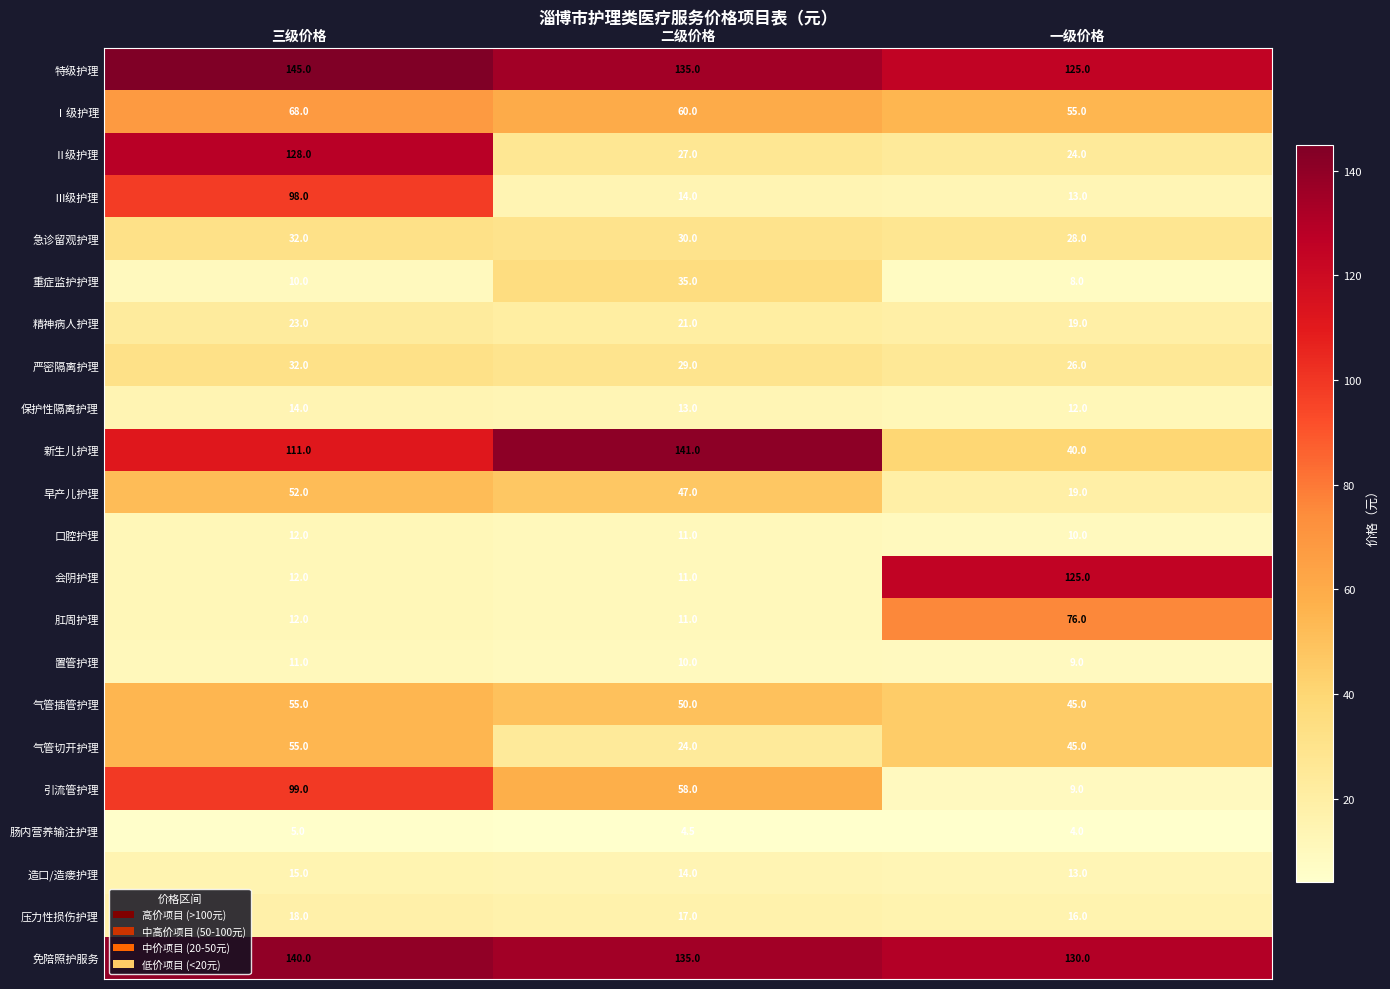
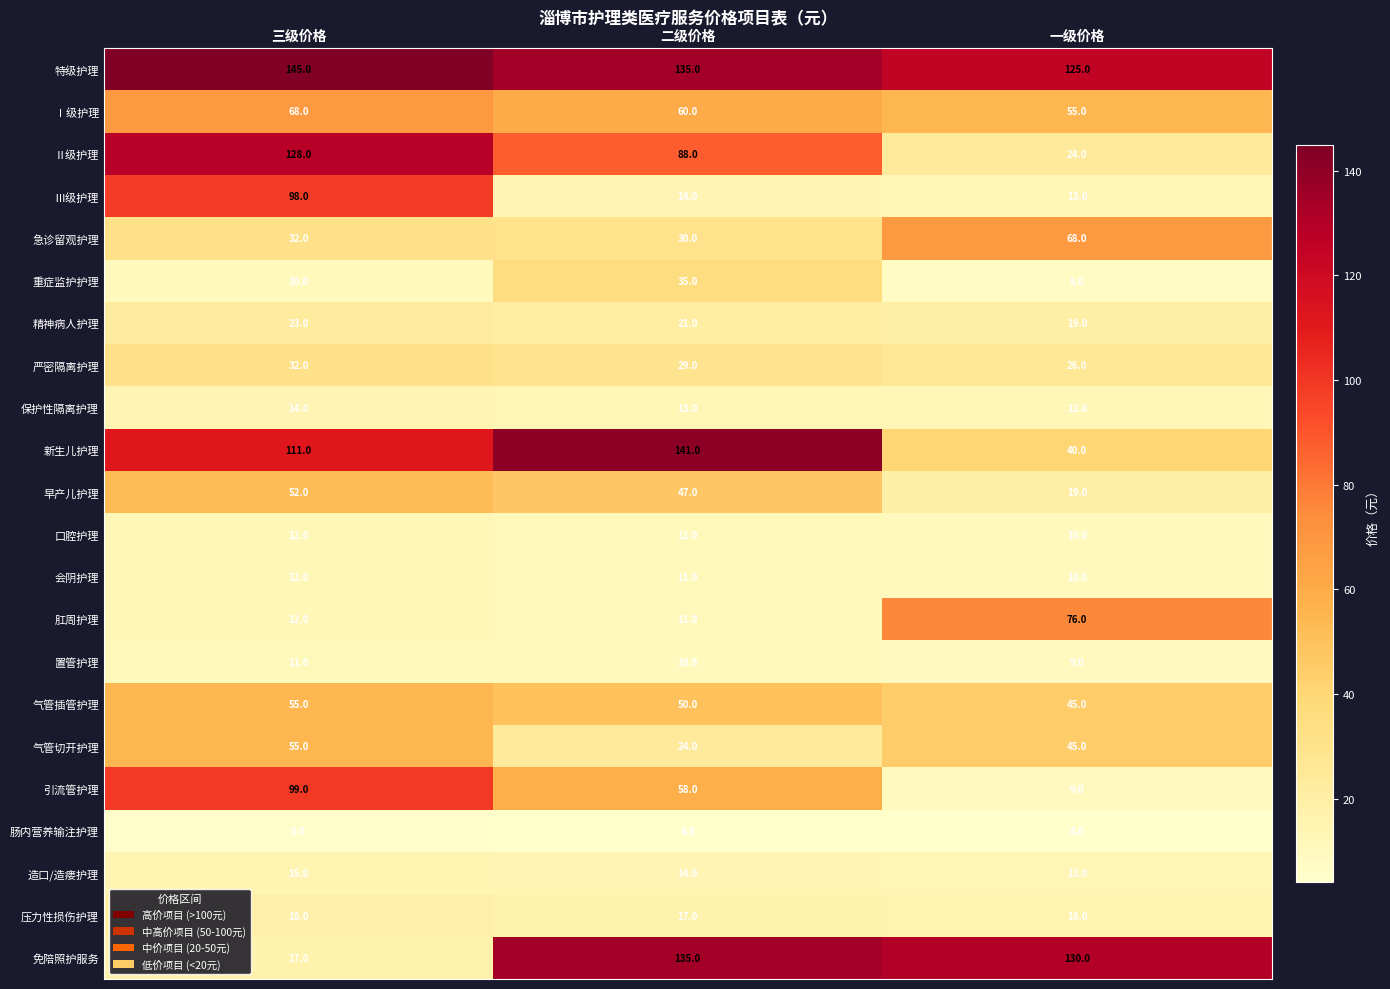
  {
    "特级护理": {
      "三级价格": 145.0,
      "二级价格": 135.0,
      "一级价格": 125.0
    },
    "Ⅰ级护理": {
      "三级价格": 68.0,
      "二级价格": 60.0,
      "一级价格": 55.0
    },
    "Ⅱ级护理": {
      "三级价格": 128.0,
-     "二级价格": 27.0,
+     "二级价格": 88.0,
      "一级价格": 24.0
    },
    "Ⅲ级护理": {
      "三级价格": 98.0,
      "二级价格": 14.0,
      "一级价格": 13.0
    },
    "急诊留观护理": {
      "三级价格": 32.0,
      "二级价格": 30.0,
-     "一级价格": 28.0
+     "一级价格": 68.0
    },
    "重症监护护理": {
      "三级价格": 10.0,
      "二级价格": 35.0,
      "一级价格": 8.0
    },
    "精神病人护理": {
      "三级价格": 23.0,
      "二级价格": 21.0,
      "一级价格": 19.0
    },
    "严密隔离护理": {
      "三级价格": 32.0,
      "二级价格": 29.0,
      "一级价格": 26.0
    },
    "保护性隔离护理": {
      "三级价格": 14.0,
      "二级价格": 13.0,
      "一级价格": 12.0
    },
    "新生儿护理": {
      "三级价格": 111.0,
      "二级价格": 141.0,
      "一级价格": 40.0
    },
    "早产儿护理": {
      "三级价格": 52.0,
      "二级价格": 47.0,
      "一级价格": 19.0
    },
    "口腔护理": {
      "三级价格": 12.0,
      "二级价格": 11.0,
      "一级价格": 10.0
    },
    "会阴护理": {
      "三级价格": 12.0,
      "二级价格": 11.0,
-     "一级价格": 125.0
+     "一级价格": 10.0
    },
    "肛周护理": {
      "三级价格": 12.0,
      "二级价格": 11.0,
      "一级价格": 76.0
    },
    "置管护理": {
      "三级价格": 11.0,
      "二级价格": 10.0,
      "一级价格": 9.0
    },
    "气管插管护理": {
      "三级价格": 55.0,
      "二级价格": 50.0,
      "一级价格": 45.0
    },
    "气管切开护理": {
      "三级价格": 55.0,
      "二级价格": 24.0,
      "一级价格": 45.0
    },
    "引流管护理": {
      "三级价格": 99.0,
      "二级价格": 58.0,
      "一级价格": 9.0
    },
    "肠内营养输注护理": {
      "三级价格": 5.0,
      "二级价格": 4.5,
      "一级价格": 4.0
    },
    "造口/造瘘护理": {
      "三级价格": 15.0,
      "二级价格": 14.0,
      "一级价格": 13.0
    },
    "压力性损伤护理": {
      "三级价格": 18.0,
      "二级价格": 17.0,
      "一级价格": 16.0
    },
    "免陪照护服务": {
-     "三级价格": 140.0,
+     "三级价格": 17.0,
      "二级价格": 135.0,
      "一级价格": 130.0
    }
  }
